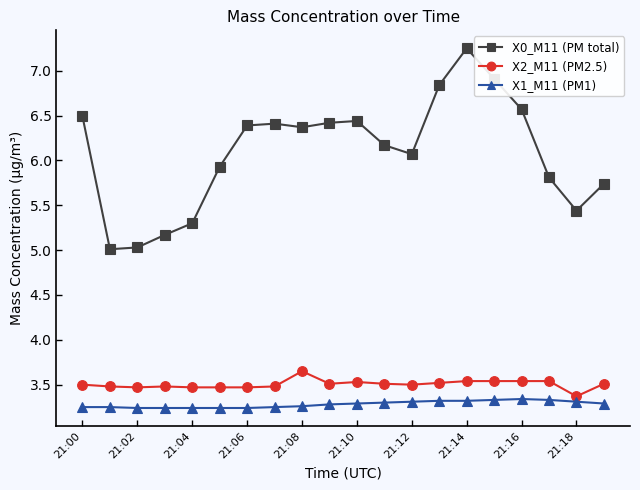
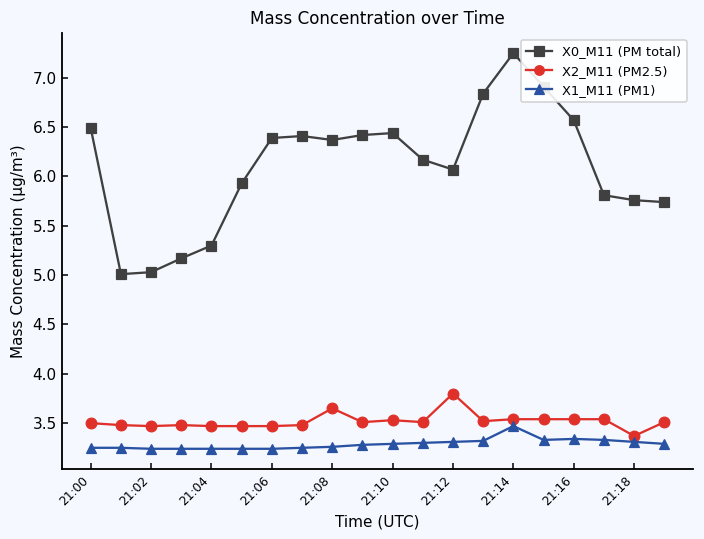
  {
    "X0_M11 (PM total)": {
      "21:00": 6.5,
      "21:02": 5.0,
      "21:04": 5.3,
      "21:06": 6.4,
      "21:08": 6.4,
      "21:10": 6.4,
      "21:12": 6.1,
      "21:14": 7.3,
      "21:16": 6.6,
-     "21:18": 5.4
+     "21:18": 5.8
    },
    "X2_M11 (PM2.5)": {
      "21:00": 3.5,
      "21:02": 3.5,
      "21:04": 3.5,
      "21:06": 3.5,
      "21:08": 3.7,
      "21:10": 3.5,
-     "21:12": 3.5,
+     "21:12": 3.8,
      "21:14": 3.5,
      "21:16": 3.5,
      "21:18": 3.4
    },
    "X1_M11 (PM1)": {
      "21:00": 3.3,
      "21:02": 3.2,
      "21:04": 3.2,
      "21:06": 3.2,
      "21:08": 3.3,
      "21:10": 3.3,
      "21:12": 3.3,
-     "21:14": 3.3,
+     "21:14": 3.5,
      "21:16": 3.3,
      "21:18": 3.3
    }
  }
